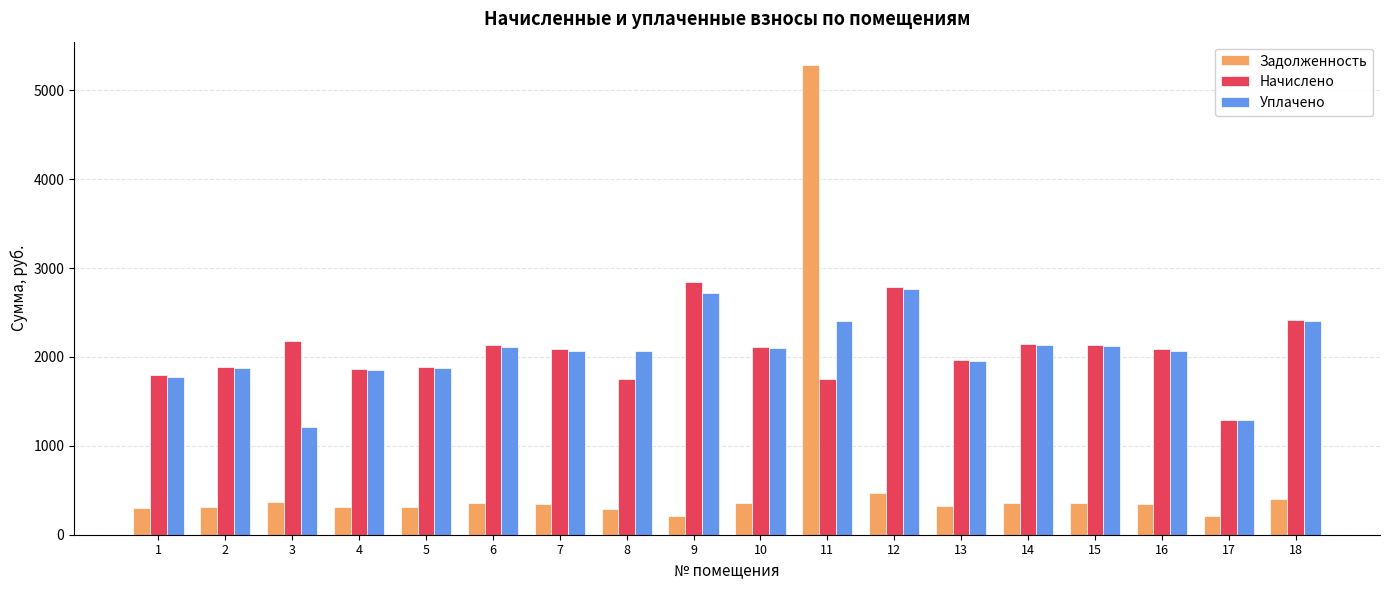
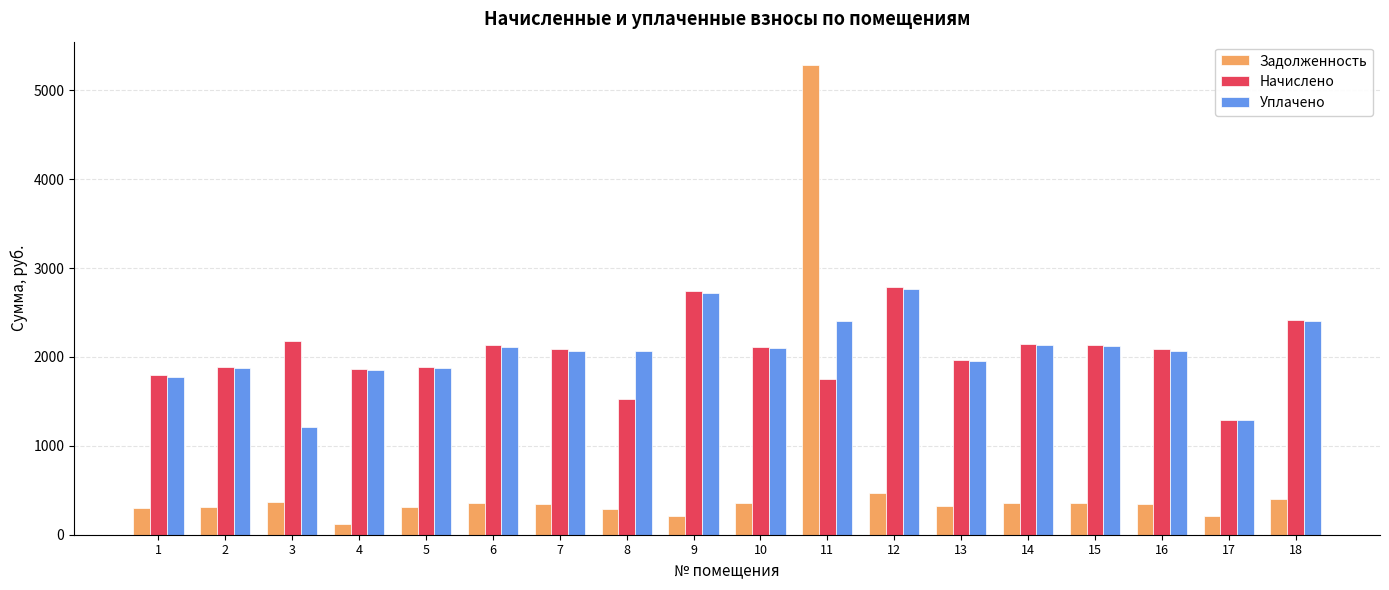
  {
    "Задолженность": {
      "1": 300,
      "2": 300,
      "3": 400,
-     "4": 300,
+     "4": 100,
      "5": 300,
      "6": 400,
      "7": 300,
      "8": 300,
      "9": 200,
      "10": 400,
      "11": 5300,
      "12": 500,
      "13": 300,
      "14": 400,
      "15": 400,
      "16": 300,
      "17": 200,
      "18": 400
    },
    "Начислено": {
      "1": 1800,
      "2": 1900,
      "3": 2200,
      "4": 1900,
      "5": 1900,
      "6": 2100,
      "7": 2100,
-     "8": 1700,
-     "9": 2800,
+     "8": 1500,
+     "9": 2700,
      "10": 2100,
      "11": 1700,
      "12": 2800,
      "13": 2000,
      "14": 2100,
      "15": 2100,
      "16": 2100,
      "17": 1300,
      "18": 2400
    },
    "Уплачено": {
      "1": 1800,
      "2": 1900,
      "3": 1200,
      "4": 1900,
      "5": 1900,
      "6": 2100,
      "7": 2100,
      "8": 2100,
      "9": 2700,
      "10": 2100,
      "11": 2400,
      "12": 2800,
      "13": 2000,
      "14": 2100,
      "15": 2100,
      "16": 2100,
      "17": 1300,
      "18": 2400
    }
  }
